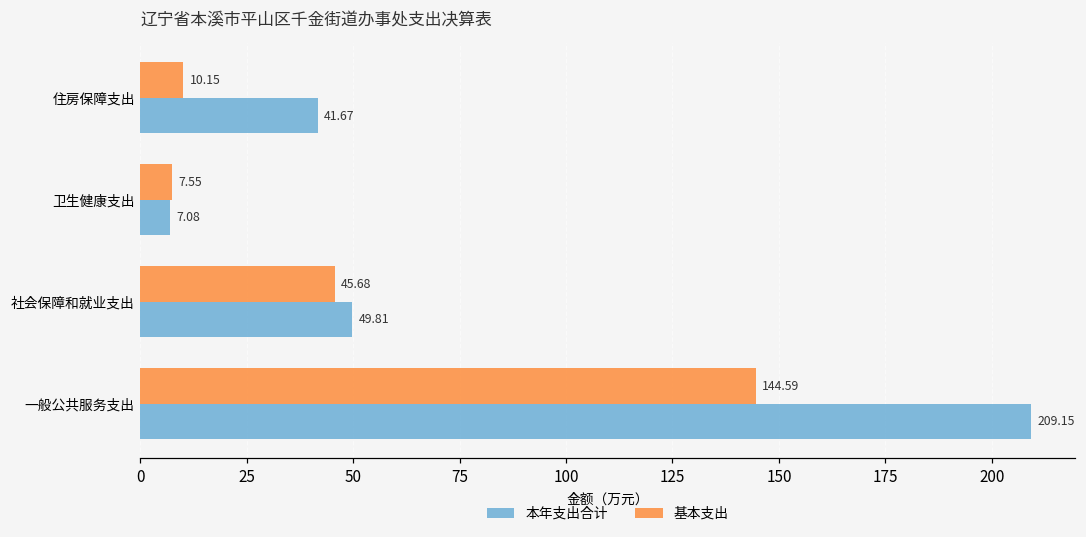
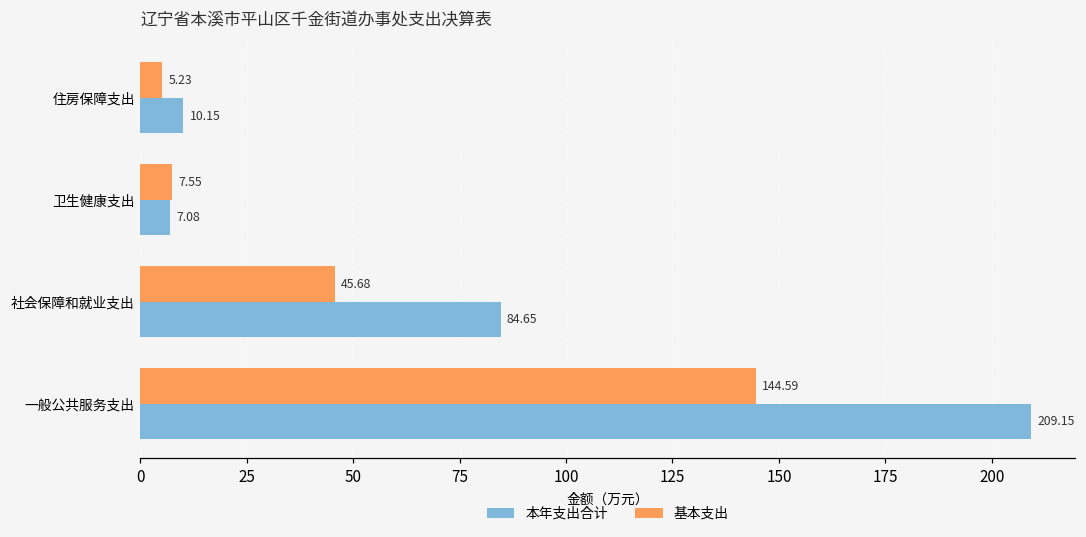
  {
    "本年支出合计": {
-     "住房保障支出": 41.67,
+     "住房保障支出": 10.15,
      "卫生健康支出": 7.08,
-     "社会保障和就业支出": 49.81,
+     "社会保障和就业支出": 84.65,
      "一般公共服务支出": 209.15
    },
    "基本支出": {
-     "住房保障支出": 10.15,
+     "住房保障支出": 5.23,
      "卫生健康支出": 7.55,
      "社会保障和就业支出": 45.68,
      "一般公共服务支出": 144.59
    }
  }
